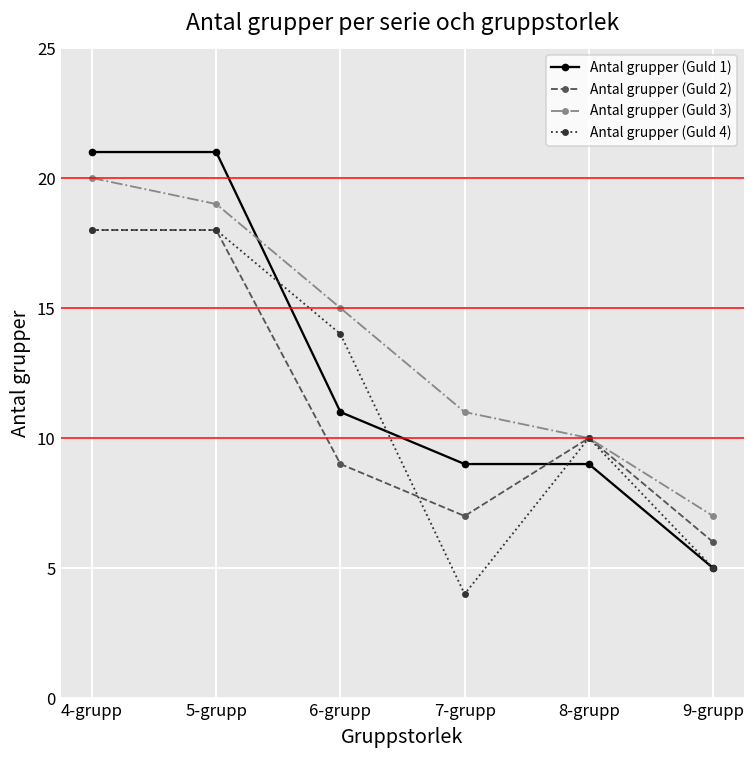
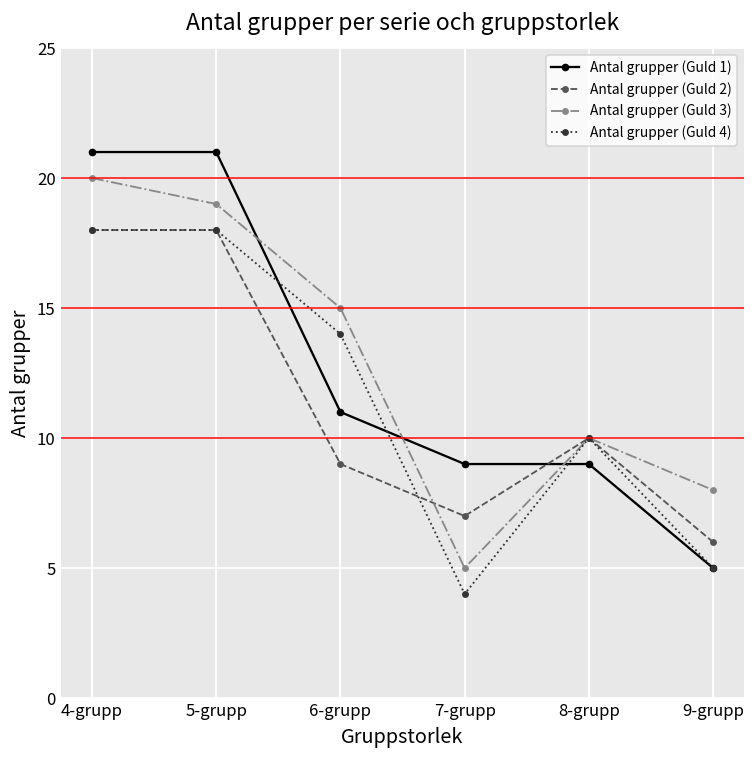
  {
    "Antal grupper (Guld 1)": {
      "4-grupp": 21,
      "5-grupp": 21,
      "6-grupp": 11,
      "7-grupp": 9,
      "8-grupp": 9
    },
    "Antal grupper (Guld 3)": {
      "4-grupp": 20,
      "5-grupp": 19,
      "6-grupp": 15,
-     "7-grupp": 11,
-     "9-grupp": 7
+     "7-grupp": 5,
+     "9-grupp": 8
    }
  }
